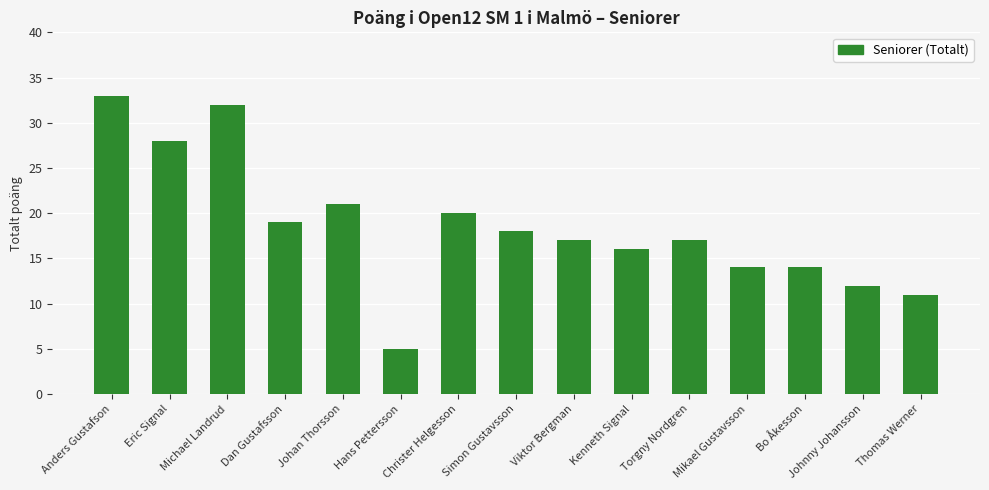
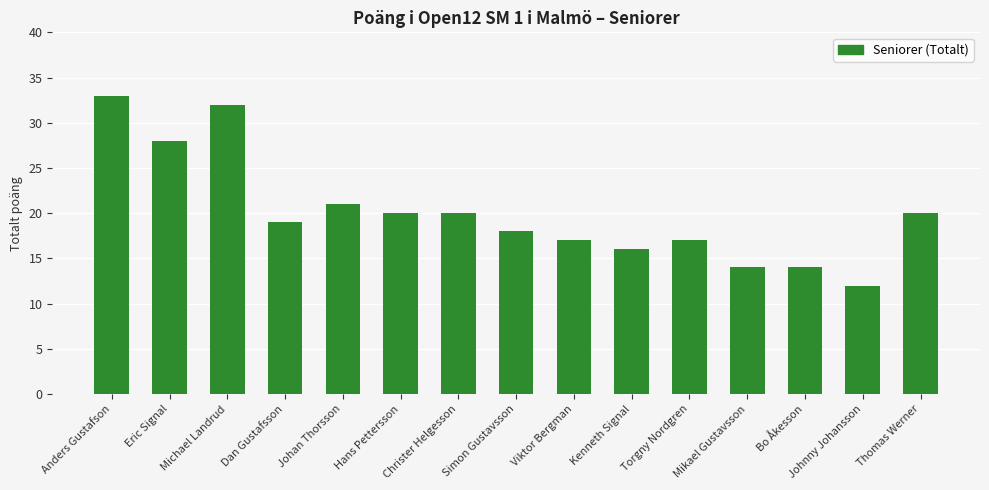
  {
    "Anders Gustafson": 33,
    "Eric Signal": 28,
    "Michael Landrud": 32,
    "Dan Gustafsson": 19,
    "Johan Thorsson": 21,
-   "Hans Pettersson": 5,
+   "Hans Pettersson": 20,
    "Christer Helgesson": 20,
    "Simon Gustavsson": 18,
    "Viktor Bergman": 17,
    "Kenneth Signal": 16,
    "Torgny Nordgren": 17,
    "Mikael Gustavsson": 14,
    "Bo Åkesson": 14,
    "Johnny Johansson": 12,
-   "Thomas Werner": 11
+   "Thomas Werner": 20
  }
